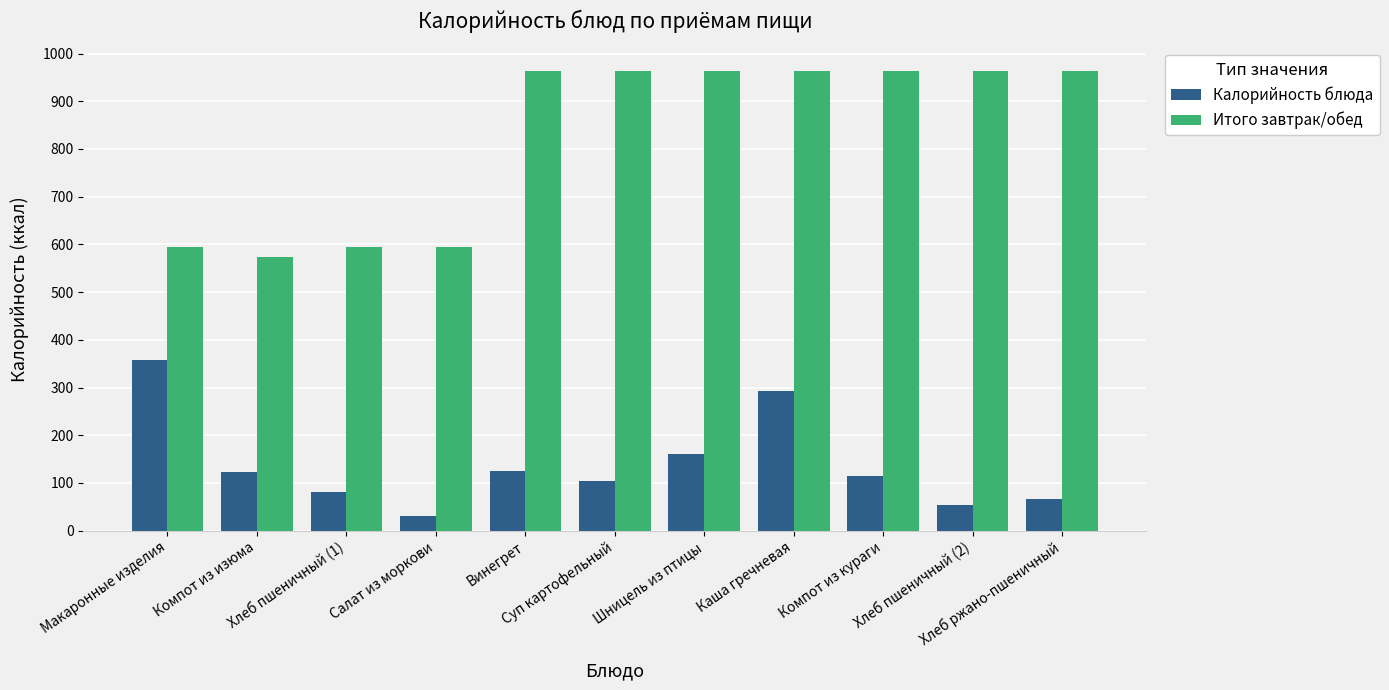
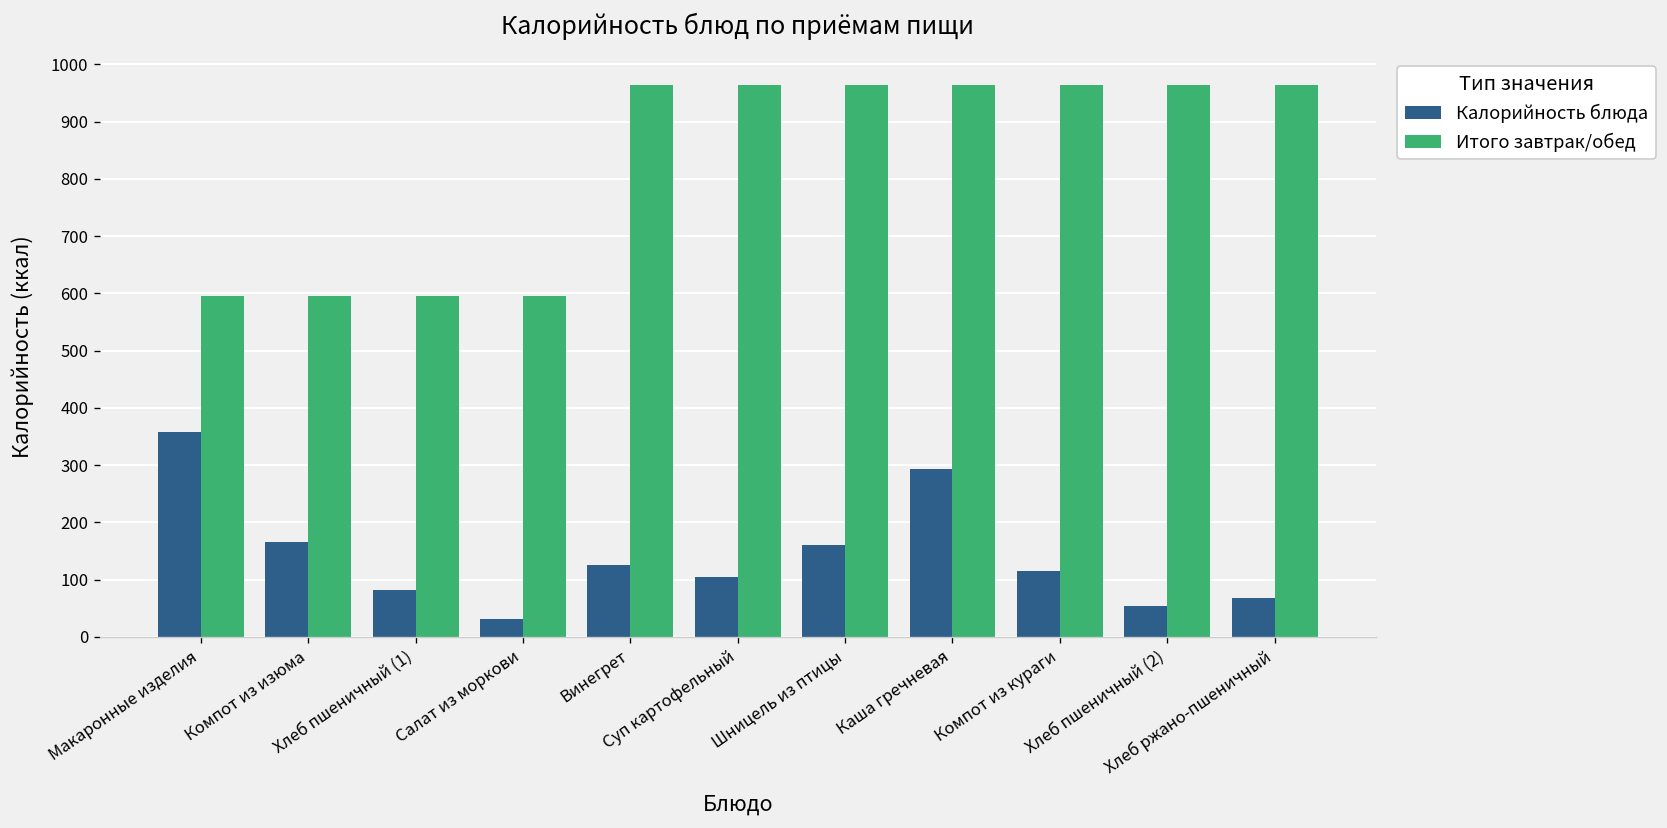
  {
    "Калорийность блюда": {
      "Макаронные изделия": 360,
-     "Компот из изюма": 120,
+     "Компот из изюма": 170,
      "Хлеб пшеничный (1)": 80,
      "Салат из моркови": 30,
      "Винегрет": 130,
      "Суп картофельный": 100,
      "Шницель из птицы": 160,
      "Каша гречневая": 290,
      "Компот из кураги": 120,
      "Хлеб пшеничный (2)": 50,
      "Хлеб ржано-пшеничный": 70
    },
    "Итого завтрак/обед": {
      "Макаронные изделия": 600,
-     "Компот из изюма": 570,
+     "Компот из изюма": 600,
      "Хлеб пшеничный (1)": 600,
      "Салат из моркови": 600,
      "Винегрет": 960,
      "Суп картофельный": 960,
      "Шницель из птицы": 960,
      "Каша гречневая": 960,
      "Компот из кураги": 960,
      "Хлеб пшеничный (2)": 960,
      "Хлеб ржано-пшеничный": 960
    }
  }
